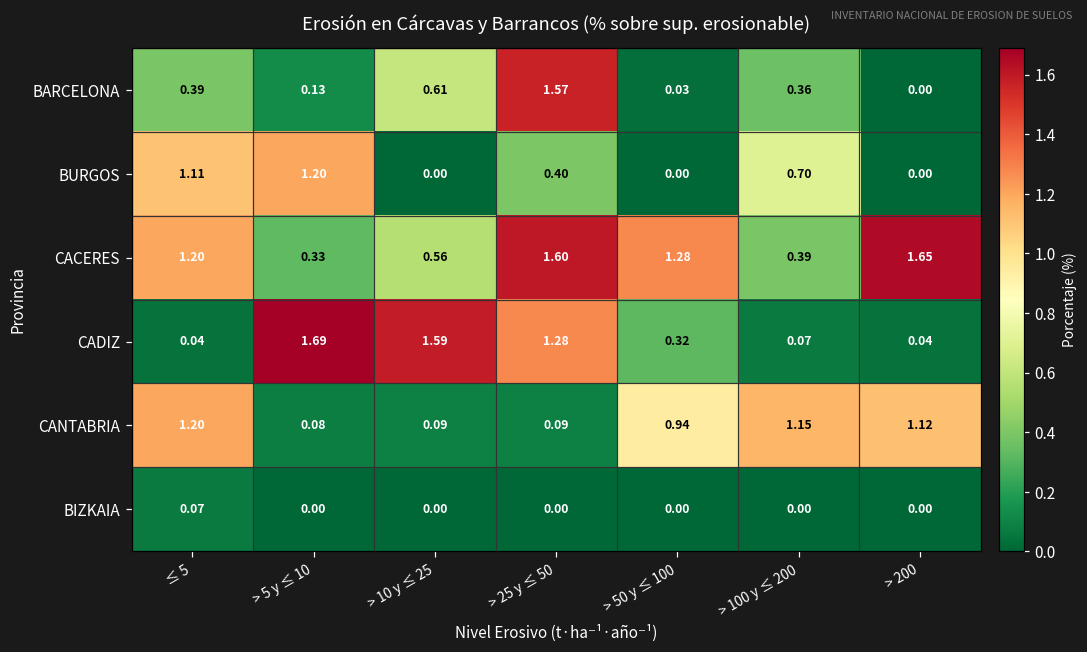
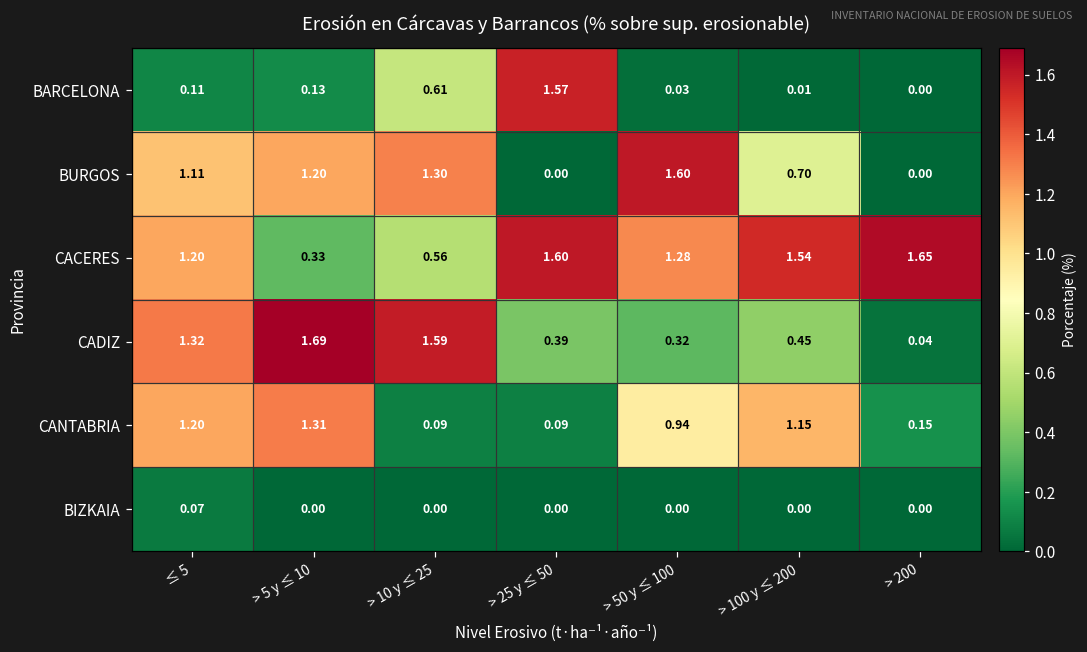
  {
    "BARCELONA": {
-     "≤ 5": 0.39,
+     "≤ 5": 0.11,
      "> 5 y ≤ 10": 0.13,
      "> 10 y ≤ 25": 0.61,
      "> 25 y ≤ 50": 1.57,
      "> 50 y ≤ 100": 0.03,
-     "> 100 y ≤ 200": 0.36,
+     "> 100 y ≤ 200": 0.01,
      "> 200": 0.00
    },
    "BURGOS": {
      "≤ 5": 1.11,
      "> 5 y ≤ 10": 1.20,
-     "> 10 y ≤ 25": 0.00,
-     "> 25 y ≤ 50": 0.40,
-     "> 50 y ≤ 100": 0.00,
+     "> 10 y ≤ 25": 1.30,
+     "> 25 y ≤ 50": 0.00,
+     "> 50 y ≤ 100": 1.60,
      "> 100 y ≤ 200": 0.70,
      "> 200": 0.00
    },
    "CACERES": {
      "≤ 5": 1.20,
      "> 5 y ≤ 10": 0.33,
      "> 10 y ≤ 25": 0.56,
      "> 25 y ≤ 50": 1.60,
      "> 50 y ≤ 100": 1.28,
-     "> 100 y ≤ 200": 0.39,
+     "> 100 y ≤ 200": 1.54,
      "> 200": 1.65
    },
    "CADIZ": {
-     "≤ 5": 0.04,
+     "≤ 5": 1.32,
      "> 5 y ≤ 10": 1.69,
      "> 10 y ≤ 25": 1.59,
-     "> 25 y ≤ 50": 1.28,
+     "> 25 y ≤ 50": 0.39,
      "> 50 y ≤ 100": 0.32,
-     "> 100 y ≤ 200": 0.07,
+     "> 100 y ≤ 200": 0.45,
      "> 200": 0.04
    },
    "CANTABRIA": {
      "≤ 5": 1.20,
-     "> 5 y ≤ 10": 0.08,
+     "> 5 y ≤ 10": 1.31,
      "> 10 y ≤ 25": 0.09,
      "> 25 y ≤ 50": 0.09,
      "> 50 y ≤ 100": 0.94,
      "> 100 y ≤ 200": 1.15,
-     "> 200": 1.12
+     "> 200": 0.15
    },
    "BIZKAIA": {
      "≤ 5": 0.07,
      "> 5 y ≤ 10": 0.00,
      "> 10 y ≤ 25": 0.00,
      "> 25 y ≤ 50": 0.00,
      "> 50 y ≤ 100": 0.00,
      "> 100 y ≤ 200": 0.00,
      "> 200": 0.00
    }
  }
